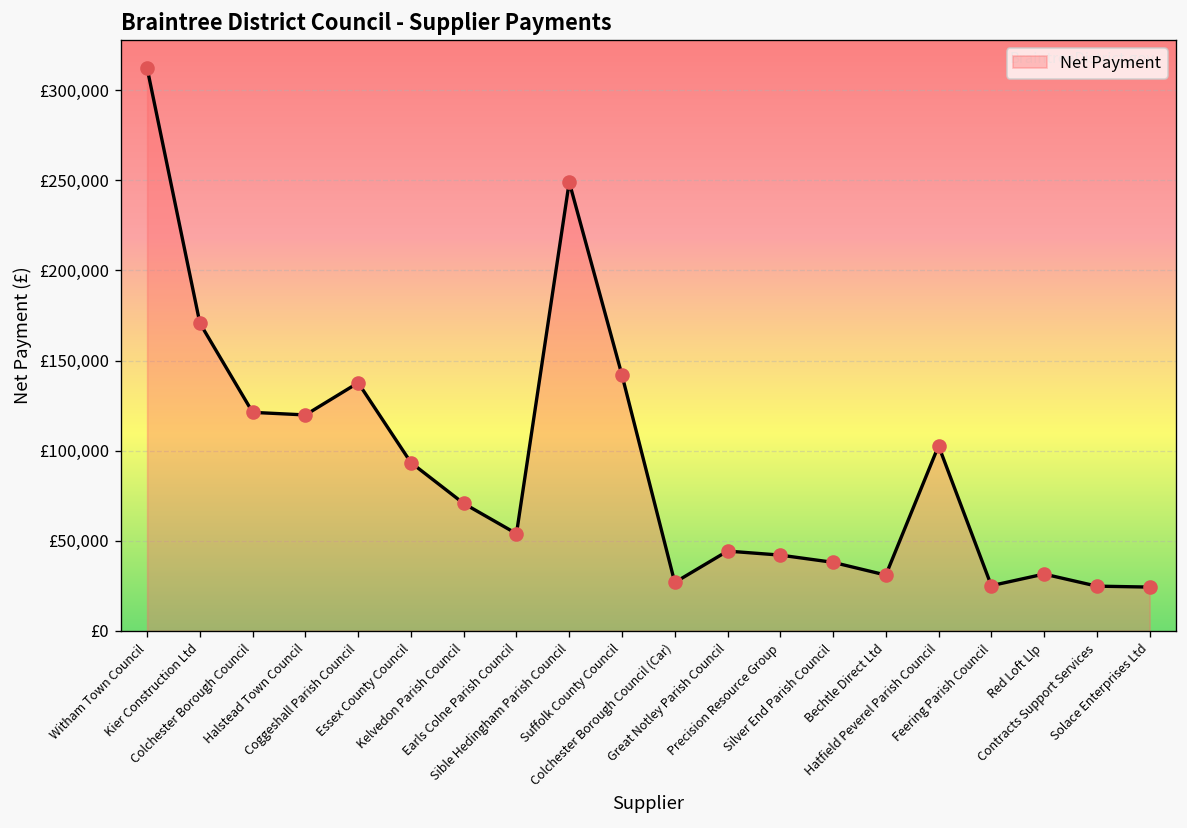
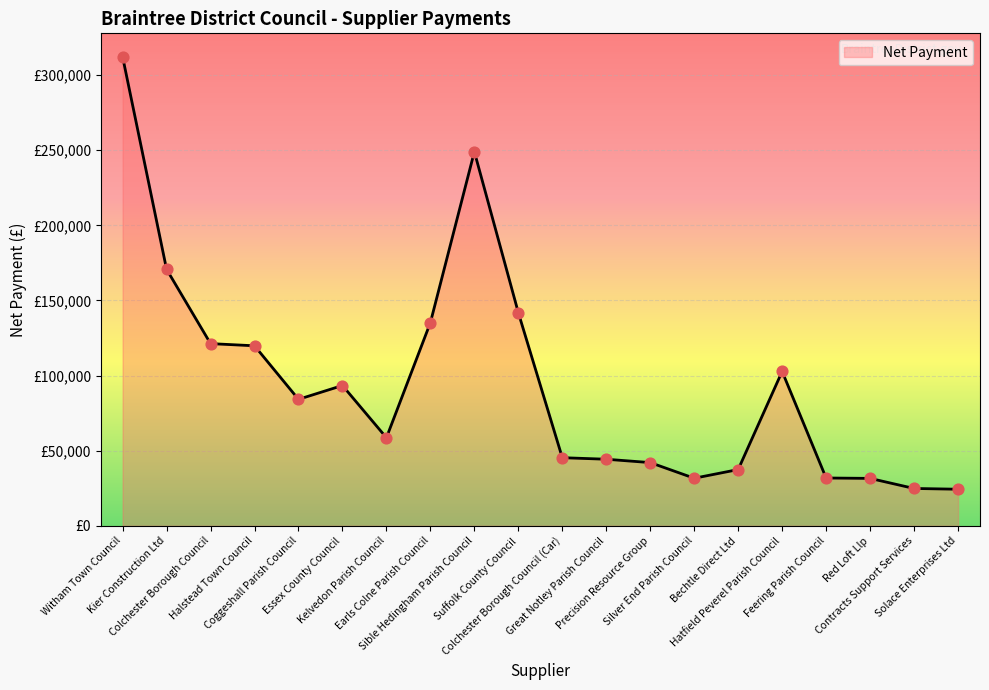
  {
    "Witham Town Council": "£312,000",
    "Kier Construction Ltd": "£171,000",
    "Colchester Borough Council": "£121,000",
    "Halstead Town Council": "£120,000",
-   "Coggeshall Parish Council": "£138,000",
+   "Coggeshall Parish Council": "£84,000",
    "Essex County Council": "£93,000",
-   "Kelvedon Parish Council": "£71,000",
-   "Earls Colne Parish Council": "£54,000",
+   "Kelvedon Parish Council": "£59,000",
+   "Earls Colne Parish Council": "£135,000",
    "Sible Hedingham Parish Council": "£249,000",
    "Suffolk County Council": "£142,000",
-   "Colchester Borough Council (Car)": "£27,000",
+   "Colchester Borough Council (Car)": "£45,000",
    "Great Notley Parish Council": "£44,000",
    "Precision Resource Group": "£42,000",
-   "Silver End Parish Council": "£38,000",
-   "Bechtle Direct Ltd": "£31,000",
+   "Silver End Parish Council": "£32,000",
+   "Bechtle Direct Ltd": "£37,000",
    "Hatfield Peverel Parish Council": "£103,000",
-   "Feering Parish Council": "£25,000",
+   "Feering Parish Council": "£32,000",
    "Red Loft Llp": "£32,000",
    "Contracts Support Services": "£25,000",
    "Solace Enterprises Ltd": "£24,000"
  }
